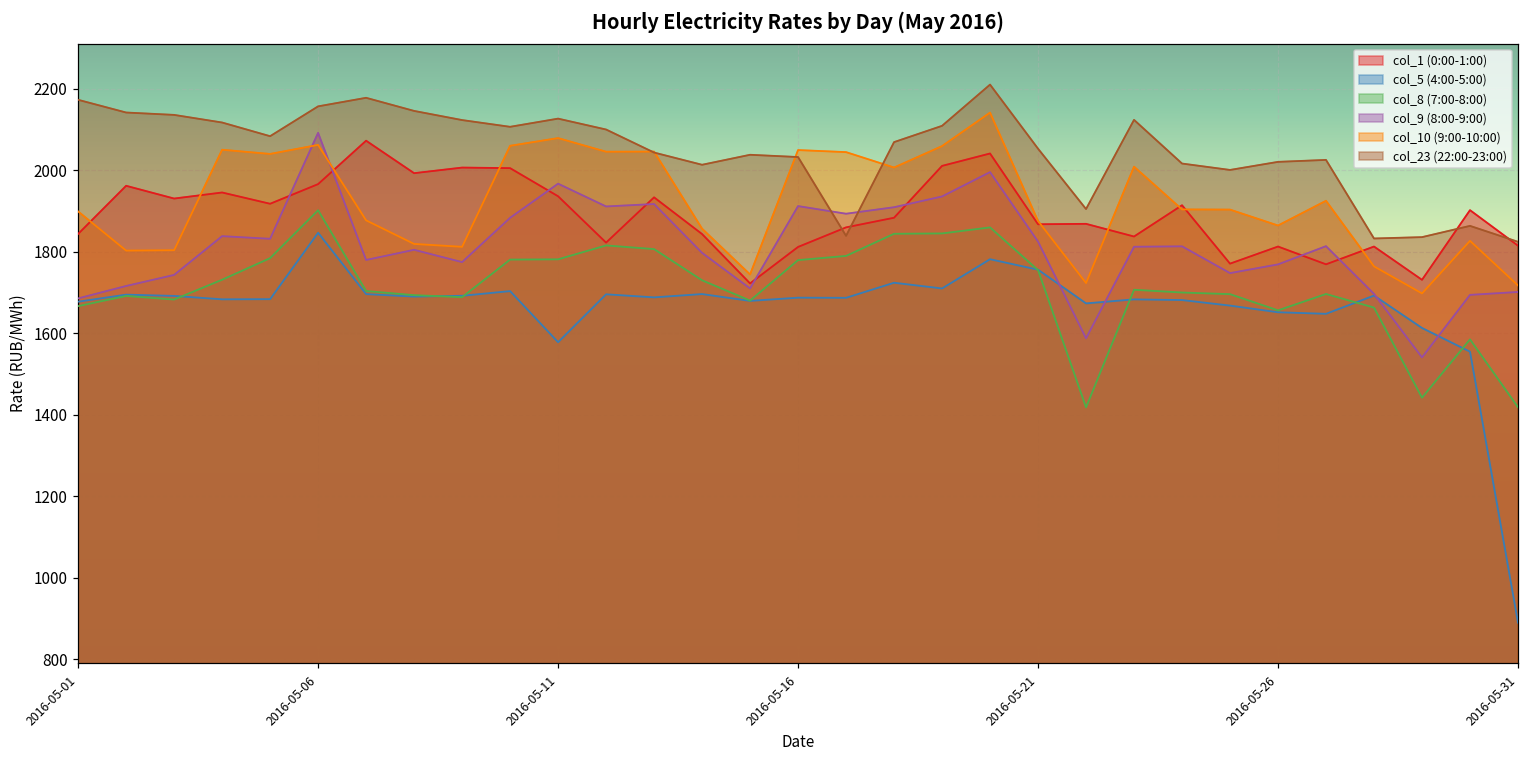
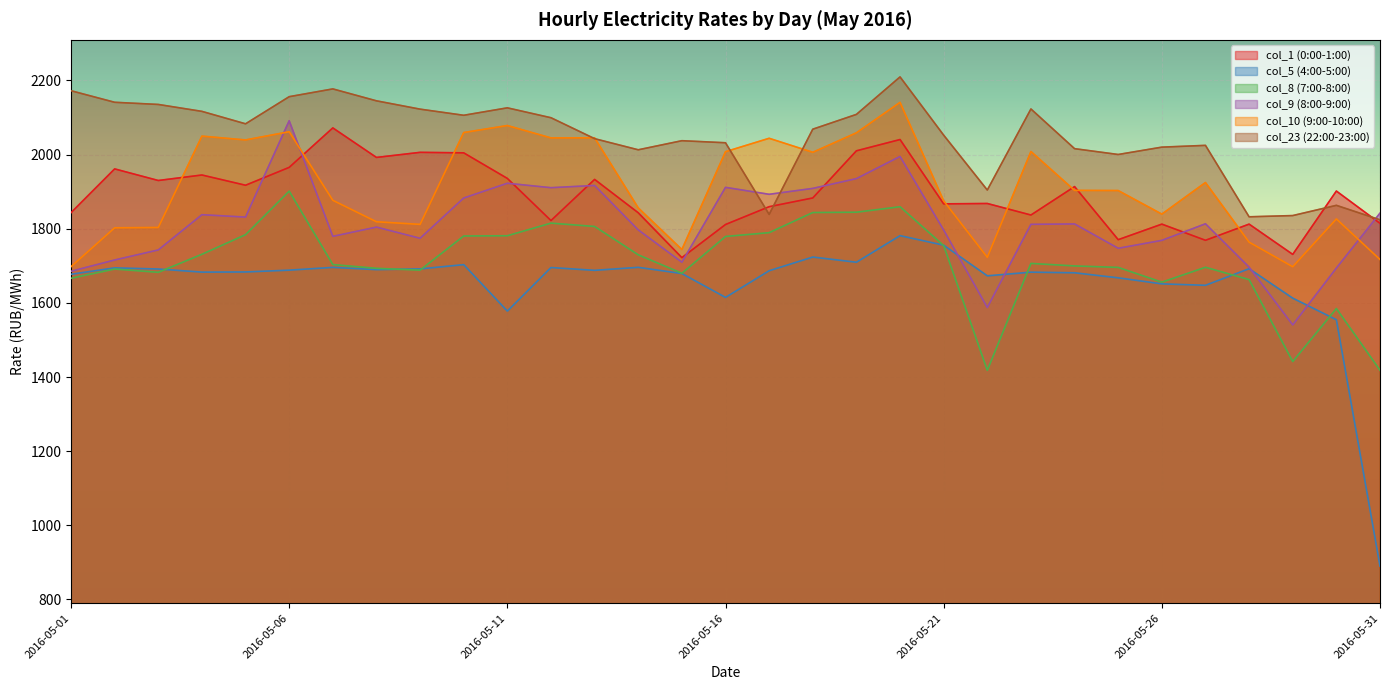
  {
    "col_5 (4:00-5:00)": {
      "2016-05-01": 1680,
-     "2016-05-06": 1850,
+     "2016-05-06": 1690,
      "2016-05-11": 1580,
-     "2016-05-16": 1690,
+     "2016-05-16": 1610,
      "2016-05-31": 890
    },
    "col_8 (7:00-8:00)": {
      "2016-05-01": 1670,
      "2016-05-06": 1900,
      "2016-05-11": 1780,
      "2016-05-16": 1780,
      "2016-05-31": 1420
    },
    "col_9 (8:00-9:00)": {
      "2016-05-01": 1690,
      "2016-05-06": 2090,
-     "2016-05-11": 1970,
+     "2016-05-11": 1920,
      "2016-05-16": 1910,
-     "2016-05-21": 1820,
+     "2016-05-21": 1800,
      "2016-05-26": 1770,
-     "2016-05-31": 1700
+     "2016-05-31": 1840
    },
    "col_10 (9:00-10:00)": {
-     "2016-05-01": 1900,
+     "2016-05-01": 1700,
      "2016-05-06": 2060,
      "2016-05-11": 2080,
-     "2016-05-16": 2050,
+     "2016-05-16": 2010,
      "2016-05-21": 1880,
-     "2016-05-26": 1860,
+     "2016-05-26": 1840,
      "2016-05-31": 1720
    }
  }
